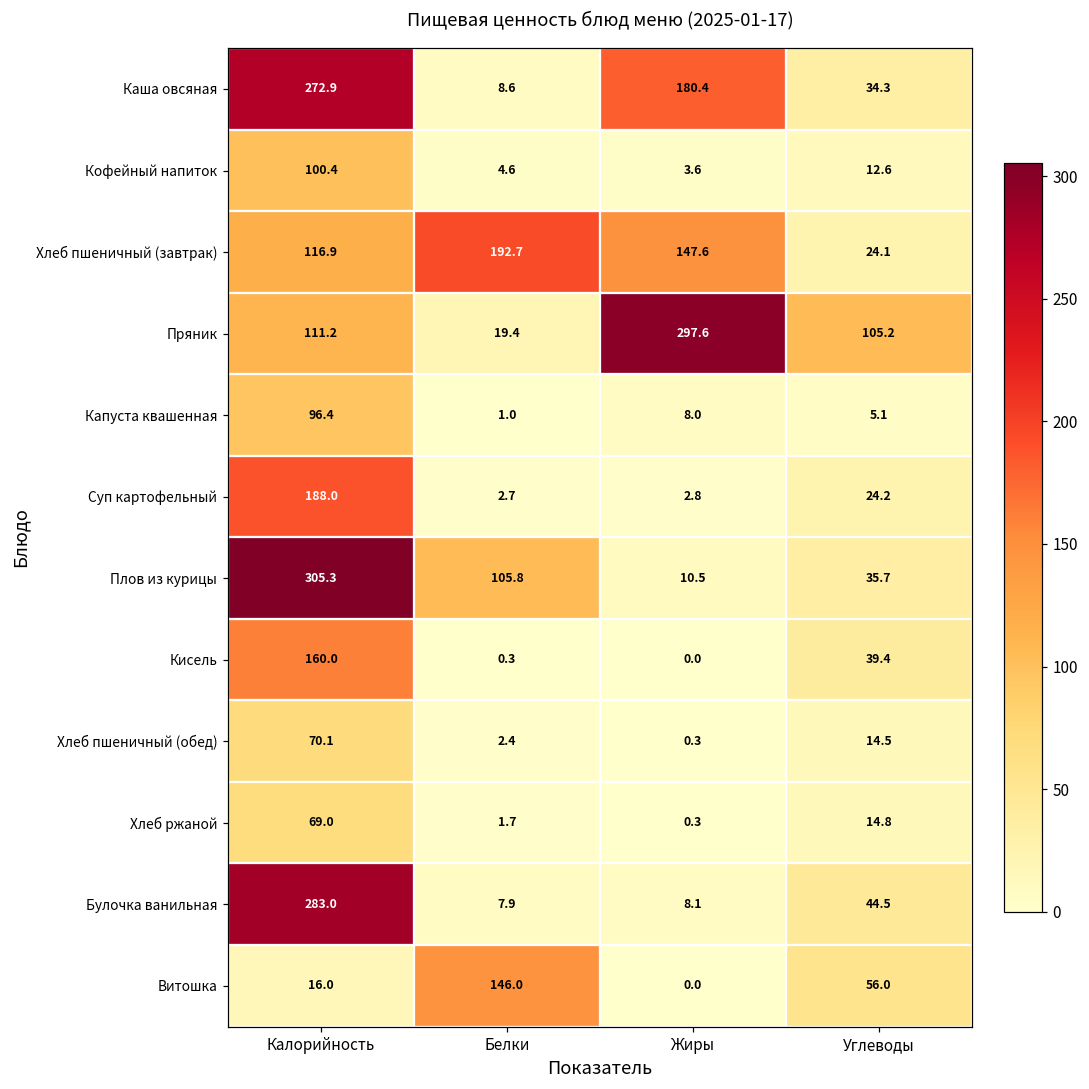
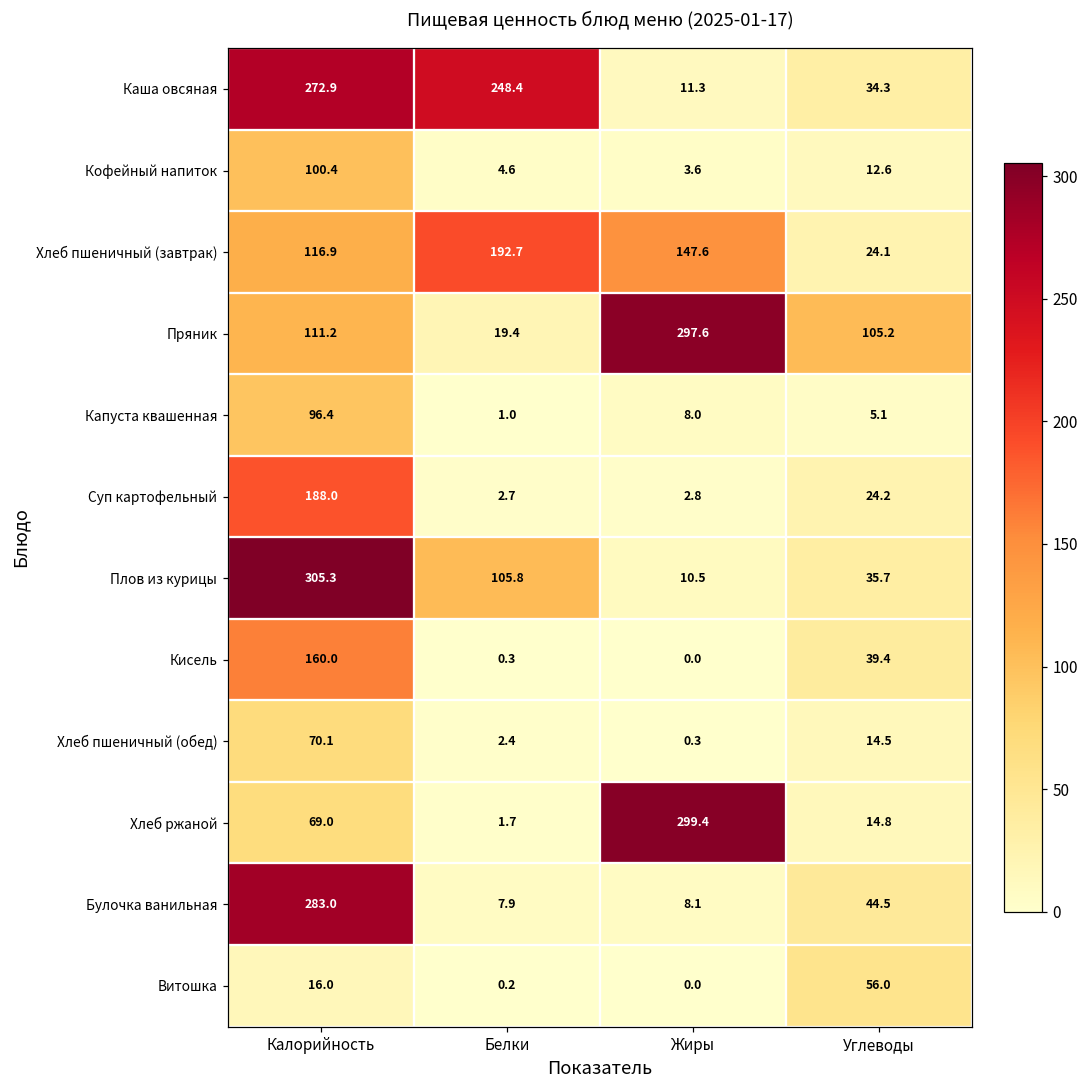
  {
    "Каша овсяная": {
      "Калорийность": 272.9,
-     "Белки": 8.6,
-     "Жиры": 180.4,
+     "Белки": 248.4,
+     "Жиры": 11.3,
      "Углеводы": 34.3
    },
    "Кофейный напиток": {
      "Калорийность": 100.4,
      "Белки": 4.6,
      "Жиры": 3.6,
      "Углеводы": 12.6
    },
    "Хлеб пшеничный (завтрак)": {
      "Калорийность": 116.9,
      "Белки": 192.7,
      "Жиры": 147.6,
      "Углеводы": 24.1
    },
    "Пряник": {
      "Калорийность": 111.2,
      "Белки": 19.4,
      "Жиры": 297.6,
      "Углеводы": 105.2
    },
    "Капуста квашенная": {
      "Калорийность": 96.4,
      "Белки": 1.0,
      "Жиры": 8.0,
      "Углеводы": 5.1
    },
    "Суп картофельный": {
      "Калорийность": 188.0,
      "Белки": 2.7,
      "Жиры": 2.8,
      "Углеводы": 24.2
    },
    "Плов из курицы": {
      "Калорийность": 305.3,
      "Белки": 105.8,
      "Жиры": 10.5,
      "Углеводы": 35.7
    },
    "Кисель": {
      "Калорийность": 160.0,
      "Белки": 0.3,
      "Жиры": 0.0,
      "Углеводы": 39.4
    },
    "Хлеб пшеничный (обед)": {
      "Калорийность": 70.1,
      "Белки": 2.4,
      "Жиры": 0.3,
      "Углеводы": 14.5
    },
    "Хлеб ржаной": {
      "Калорийность": 69.0,
      "Белки": 1.7,
-     "Жиры": 0.3,
+     "Жиры": 299.4,
      "Углеводы": 14.8
    },
    "Булочка ванильная": {
      "Калорийность": 283.0,
      "Белки": 7.9,
      "Жиры": 8.1,
      "Углеводы": 44.5
    },
    "Витошка": {
      "Калорийность": 16.0,
-     "Белки": 146.0,
+     "Белки": 0.2,
      "Жиры": 0.0,
      "Углеводы": 56.0
    }
  }
